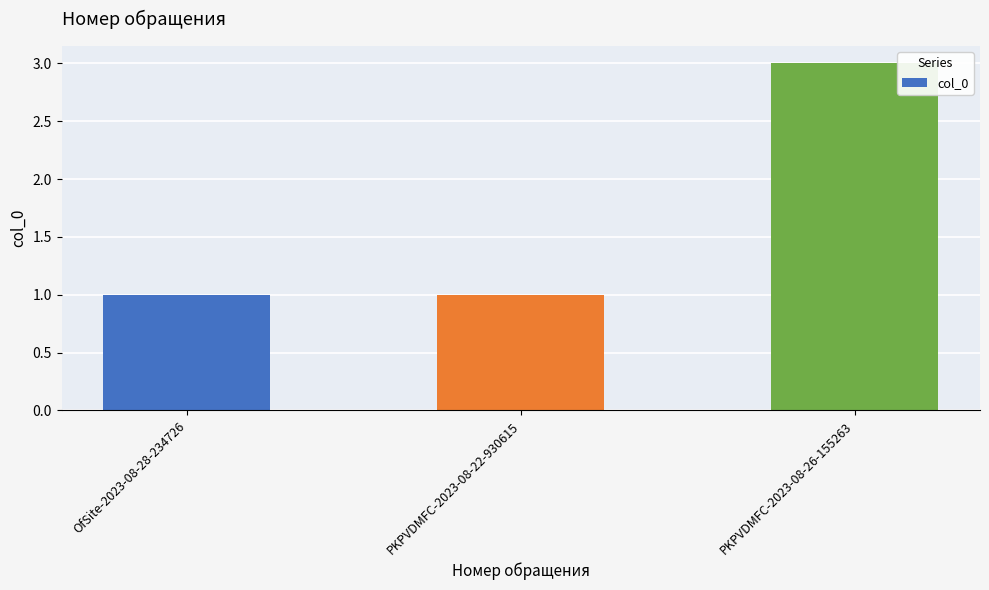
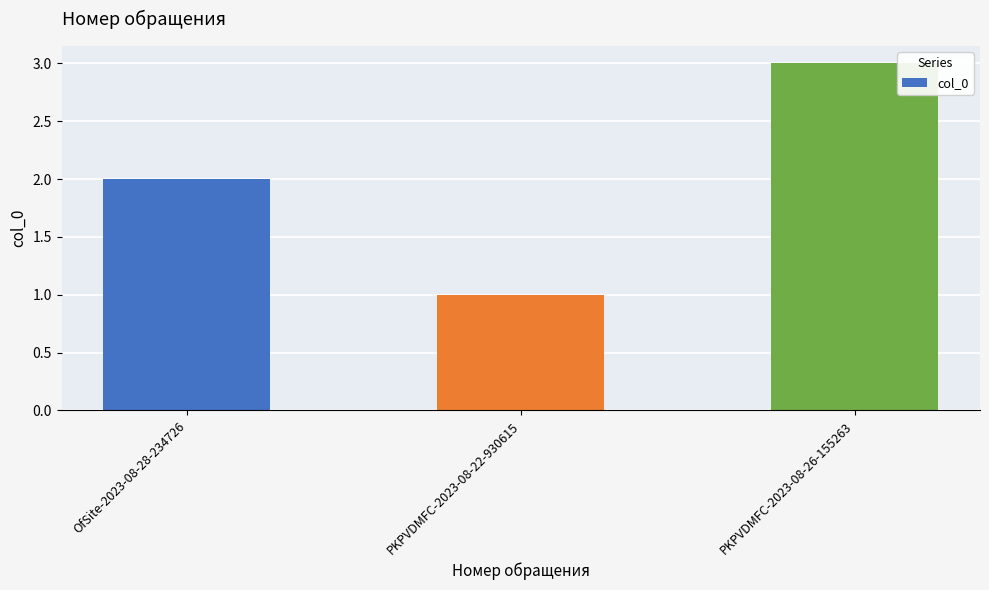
  {
-   "OfSite-2023-08-28-234726": 1,
+   "OfSite-2023-08-28-234726": 2,
    "PKPVDMFC-2023-08-22-930615": 1,
    "PKPVDMFC-2023-08-26-155263": 3
  }
